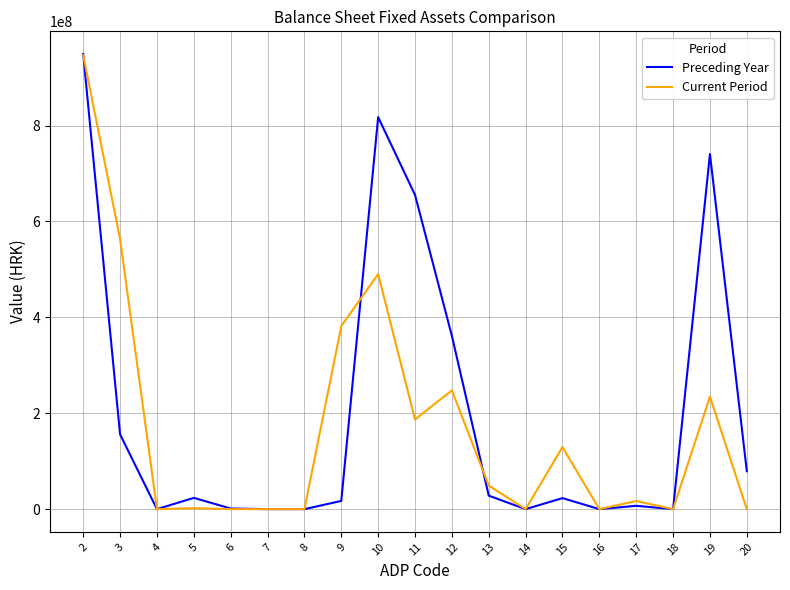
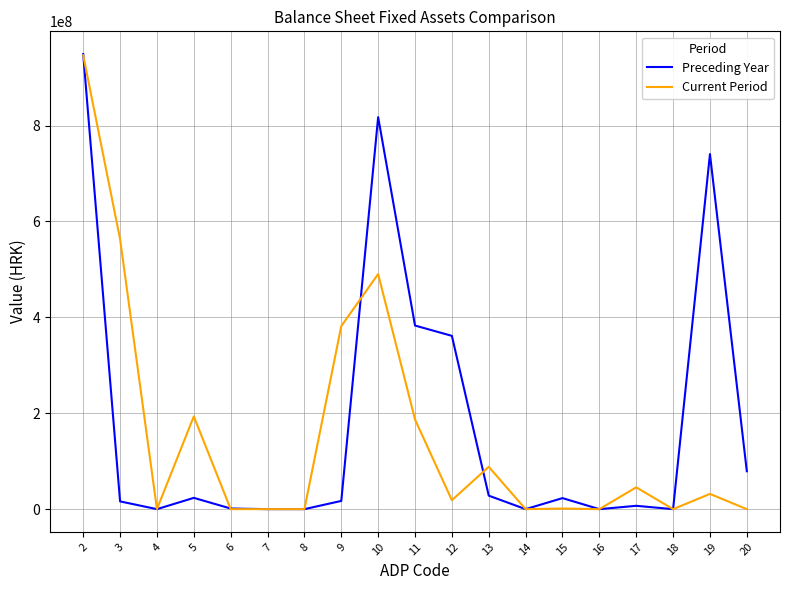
  {
    "Preceding Year": {
-     "3": 160000000,
+     "3": 20000000,
      "5": 20000000,
      "9": 20000000,
      "10": 820000000,
-     "11": 660000000,
+     "11": 380000000,
      "12": 360000000,
      "13": 30000000,
      "15": 20000000,
      "17": 10000000,
      "19": 740000000,
      "20": 80000000
    },
    "Current Period": {
      "3": 560000000,
-     "5": 0,
+     "5": 190000000,
      "9": 380000000,
      "10": 490000000,
      "11": 190000000,
-     "12": 250000000,
-     "13": 50000000,
-     "15": 130000000,
-     "17": 20000000,
-     "19": 230000000,
+     "12": 20000000,
+     "13": 90000000,
+     "15": 0,
+     "17": 50000000,
+     "19": 30000000,
      "20": 0
    }
  }
